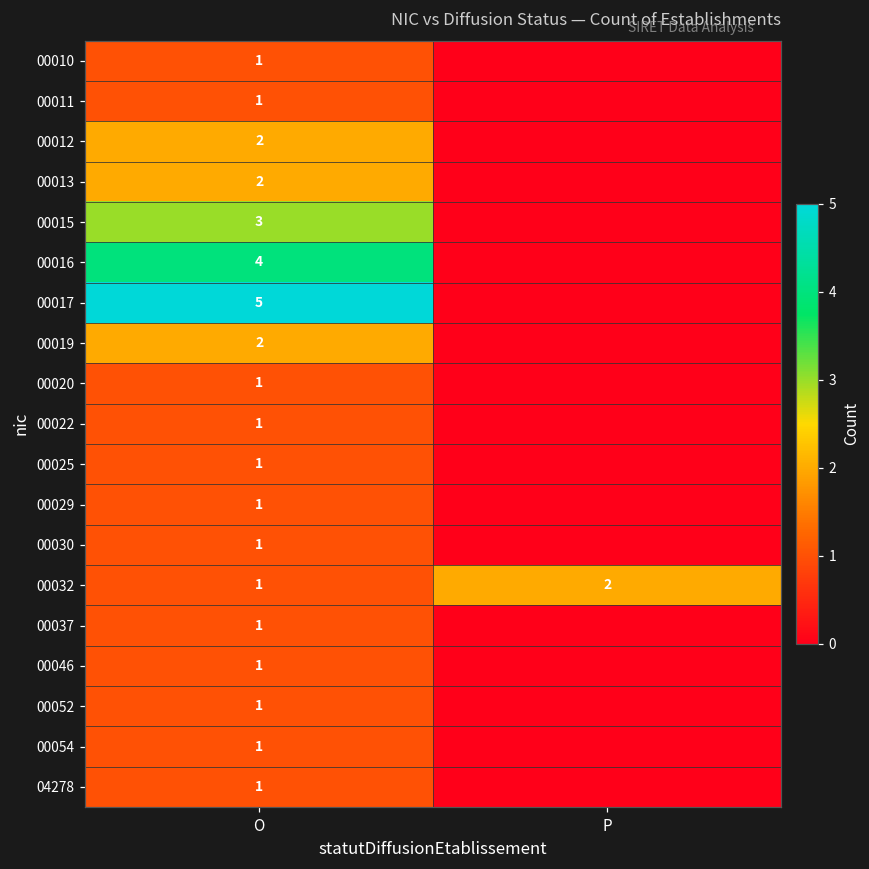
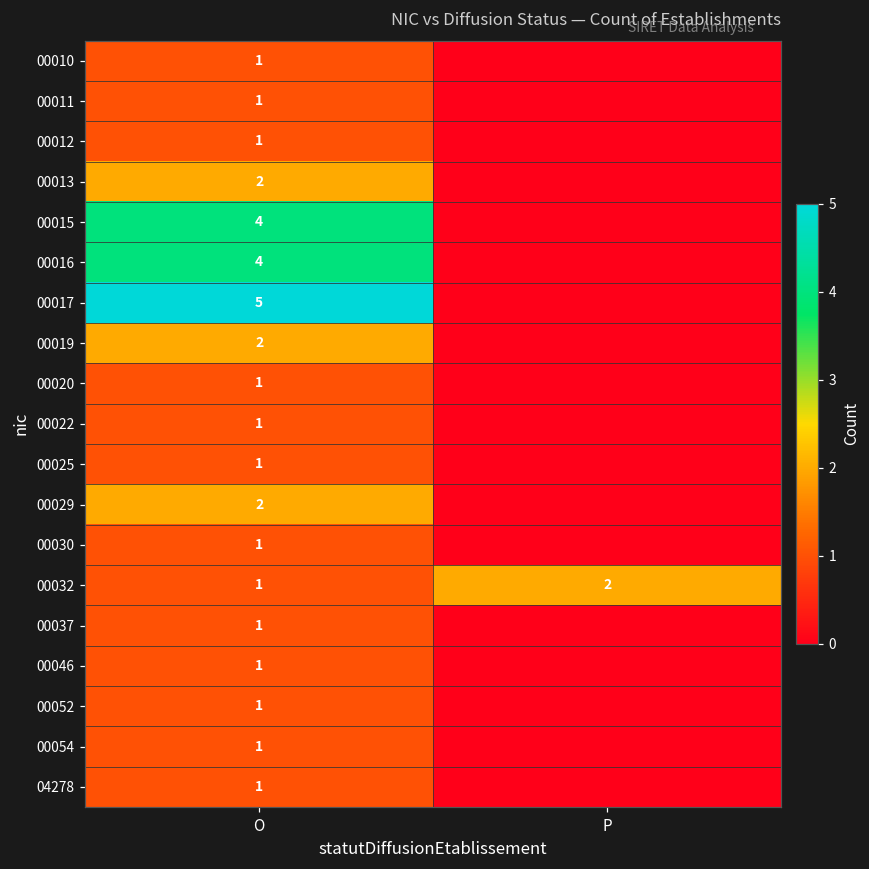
  {
    "00010": {
      "O": 1
    },
    "00011": {
      "O": 1
    },
    "00012": {
-     "O": 2
+     "O": 1
    },
    "00013": {
      "O": 2
    },
    "00015": {
-     "O": 3
+     "O": 4
    },
    "00016": {
      "O": 4
    },
    "00017": {
      "O": 5
    },
    "00019": {
      "O": 2
    },
    "00020": {
      "O": 1
    },
    "00022": {
      "O": 1
    },
    "00025": {
      "O": 1
    },
    "00029": {
-     "O": 1
+     "O": 2
    },
    "00030": {
      "O": 1
    },
    "00032": {
      "O": 1,
      "P": 2
    },
    "00037": {
      "O": 1
    },
    "00046": {
      "O": 1
    },
    "00052": {
      "O": 1
    },
    "00054": {
      "O": 1
    },
    "04278": {
      "O": 1
    }
  }
